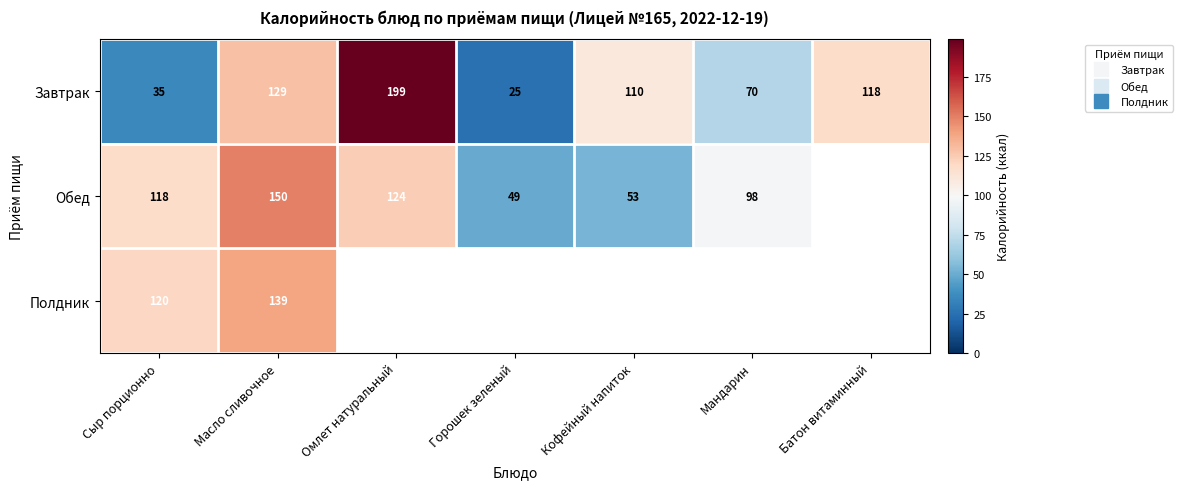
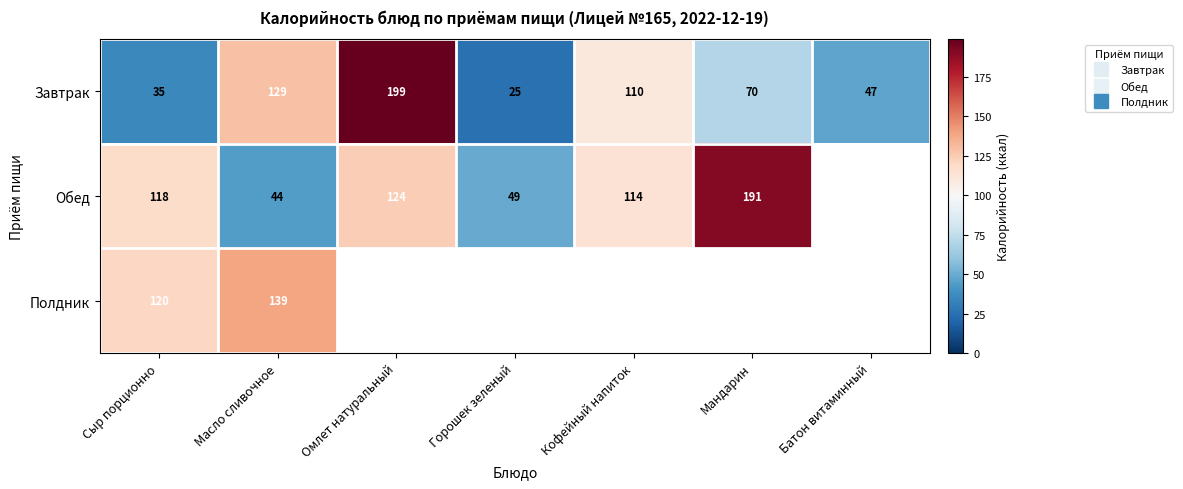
  {
    "Завтрак": {
      "Сыр порционно": 35,
      "Масло сливочное": 129,
      "Омлет натуральный": 199,
      "Горошек зеленый": 25,
      "Кофейный напиток": 110,
      "Мандарин": 70,
-     "Батон витаминный": 118
+     "Батон витаминный": 47
    },
    "Обед": {
      "Сыр порционно": 118,
-     "Масло сливочное": 150,
+     "Масло сливочное": 44,
      "Омлет натуральный": 124,
      "Горошек зеленый": 49,
-     "Кофейный напиток": 53,
-     "Мандарин": 98
+     "Кофейный напиток": 114,
+     "Мандарин": 191
    },
    "Полдник": {
      "Сыр порционно": 120,
      "Масло сливочное": 139
    }
  }
